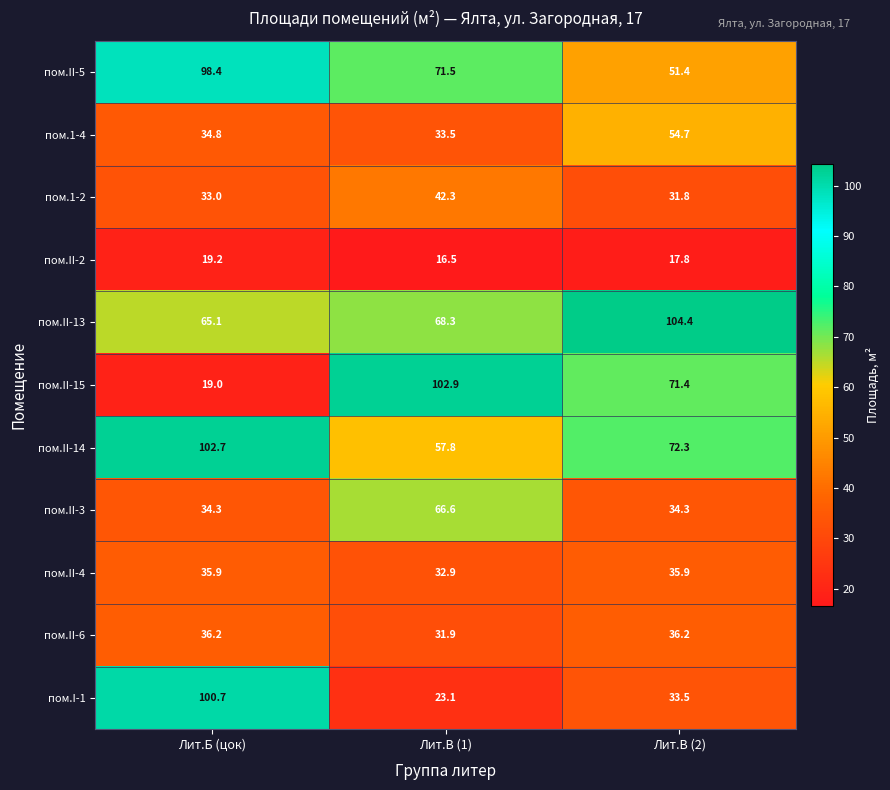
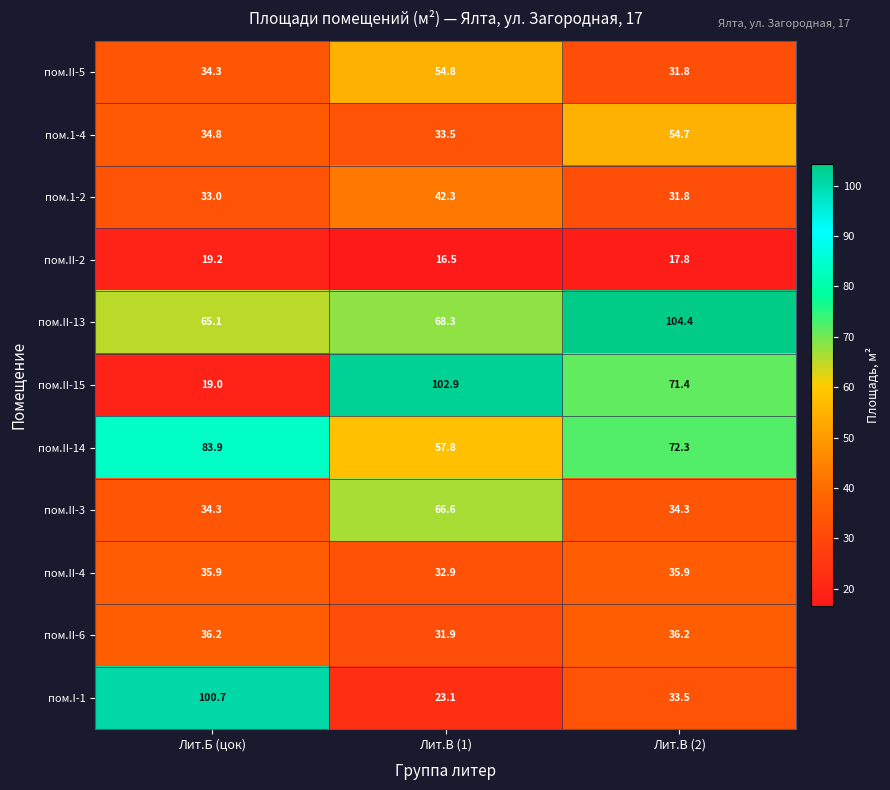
  {
    "пом.II-5": {
-     "Лит.Б (цок)": 98.4,
-     "Лит.В (1)": 71.5,
-     "Лит.В (2)": 51.4
+     "Лит.Б (цок)": 34.3,
+     "Лит.В (1)": 54.8,
+     "Лит.В (2)": 31.8
    },
    "пом.1-4": {
      "Лит.Б (цок)": 34.8,
      "Лит.В (1)": 33.5,
      "Лит.В (2)": 54.7
    },
    "пом.1-2": {
      "Лит.Б (цок)": 33.0,
      "Лит.В (1)": 42.3,
      "Лит.В (2)": 31.8
    },
    "пом.II-2": {
      "Лит.Б (цок)": 19.2,
      "Лит.В (1)": 16.5,
      "Лит.В (2)": 17.8
    },
    "пом.II-13": {
      "Лит.Б (цок)": 65.1,
      "Лит.В (1)": 68.3,
      "Лит.В (2)": 104.4
    },
    "пом.II-15": {
      "Лит.Б (цок)": 19.0,
      "Лит.В (1)": 102.9,
      "Лит.В (2)": 71.4
    },
    "пом.II-14": {
-     "Лит.Б (цок)": 102.7,
+     "Лит.Б (цок)": 83.9,
      "Лит.В (1)": 57.8,
      "Лит.В (2)": 72.3
    },
    "пом.II-3": {
      "Лит.Б (цок)": 34.3,
      "Лит.В (1)": 66.6,
      "Лит.В (2)": 34.3
    },
    "пом.II-4": {
      "Лит.Б (цок)": 35.9,
      "Лит.В (1)": 32.9,
      "Лит.В (2)": 35.9
    },
    "пом.II-6": {
      "Лит.Б (цок)": 36.2,
      "Лит.В (1)": 31.9,
      "Лит.В (2)": 36.2
    },
    "пом.I-1": {
      "Лит.Б (цок)": 100.7,
      "Лит.В (1)": 23.1,
      "Лит.В (2)": 33.5
    }
  }
